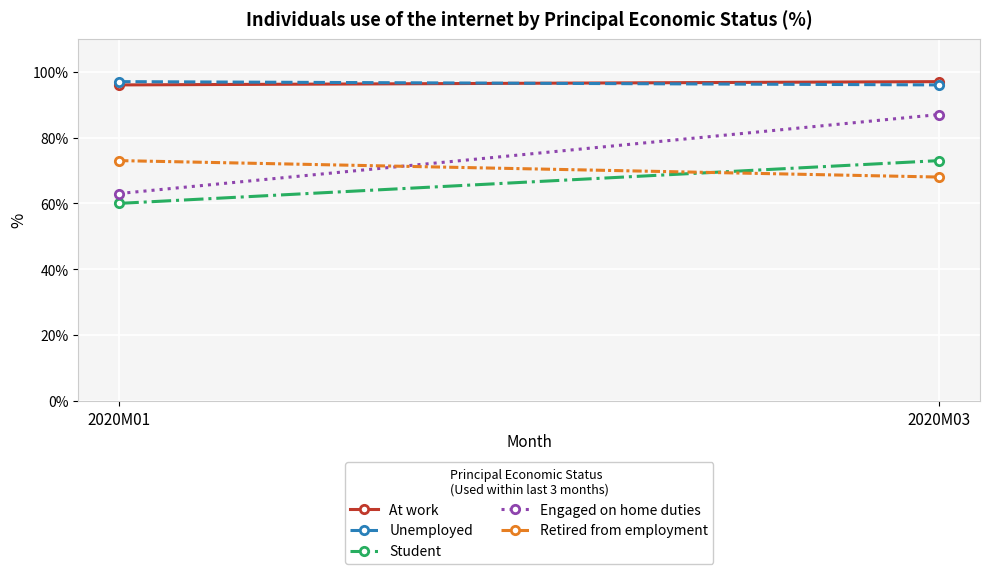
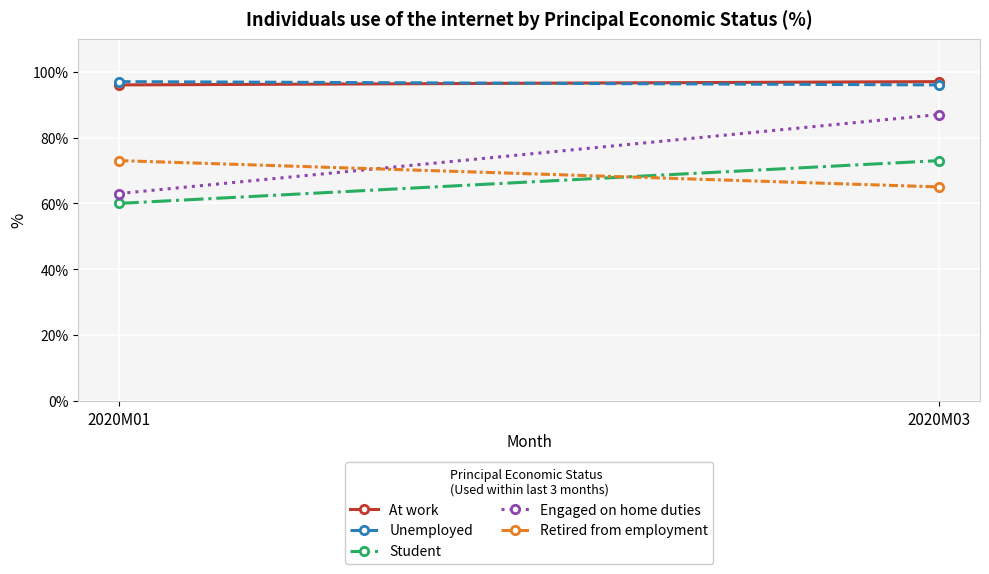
  {
    "At work": {
      "2020M01": "96%",
      "2020M03": "97%"
    },
    "Unemployed": {
      "2020M01": "97%",
      "2020M03": "96%"
    },
    "Student": {
      "2020M01": "60%",
      "2020M03": "73%"
    },
    "Engaged on home duties": {
      "2020M01": "63%",
      "2020M03": "87%"
    },
    "Retired from employment": {
      "2020M01": "73%",
-     "2020M03": "68%"
+     "2020M03": "65%"
    }
  }
